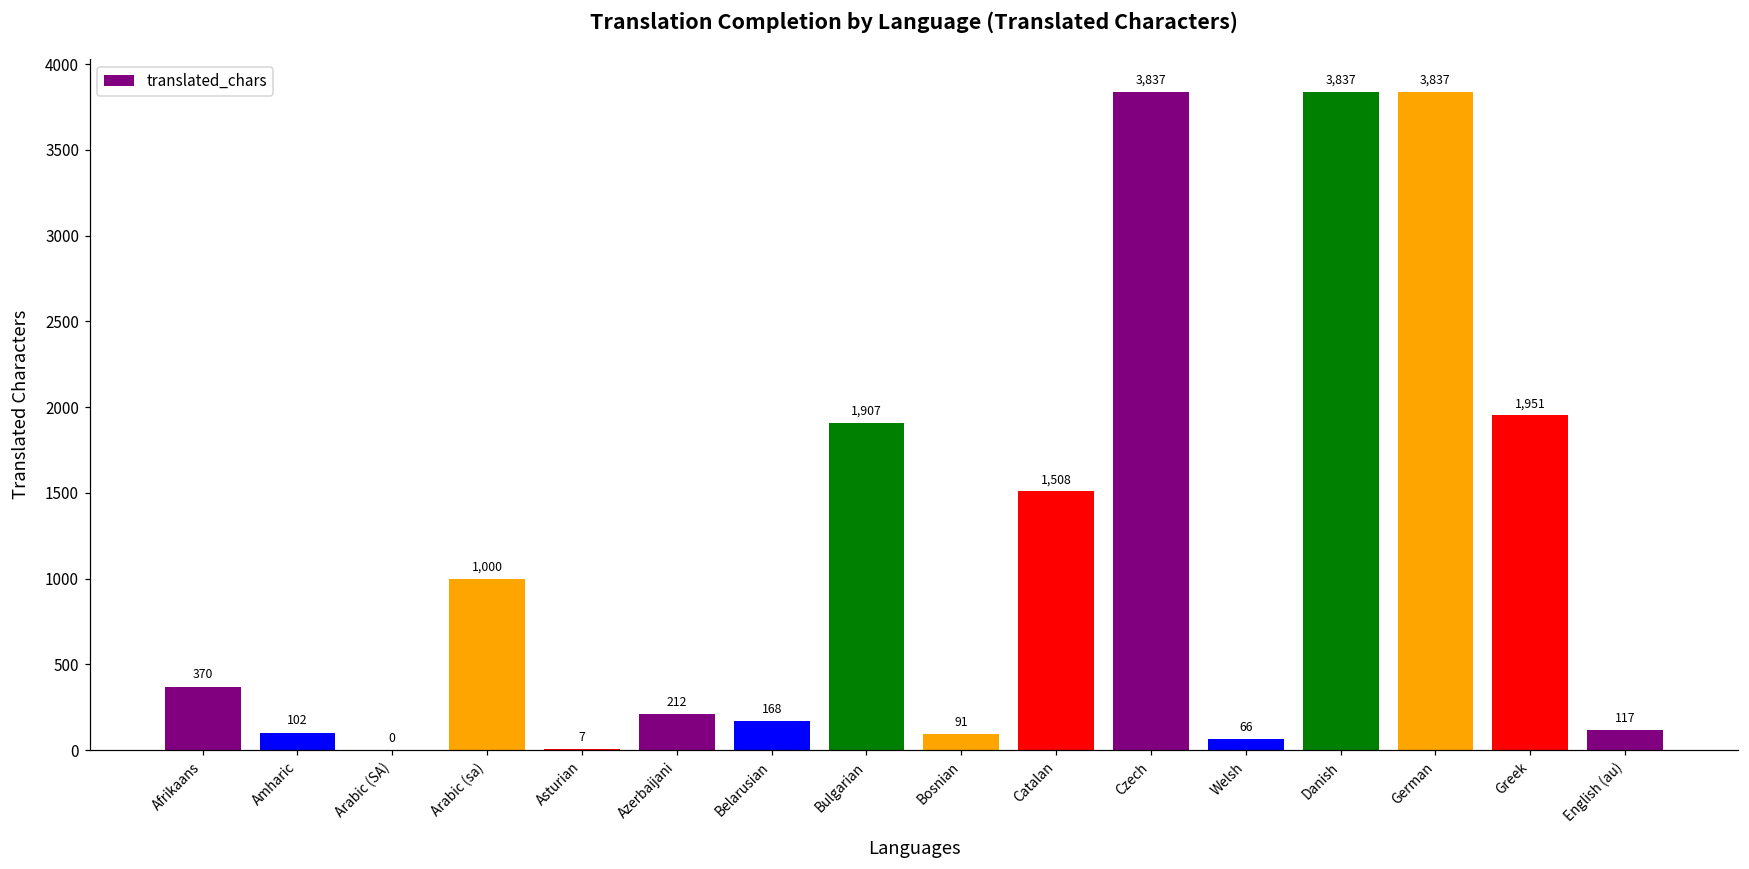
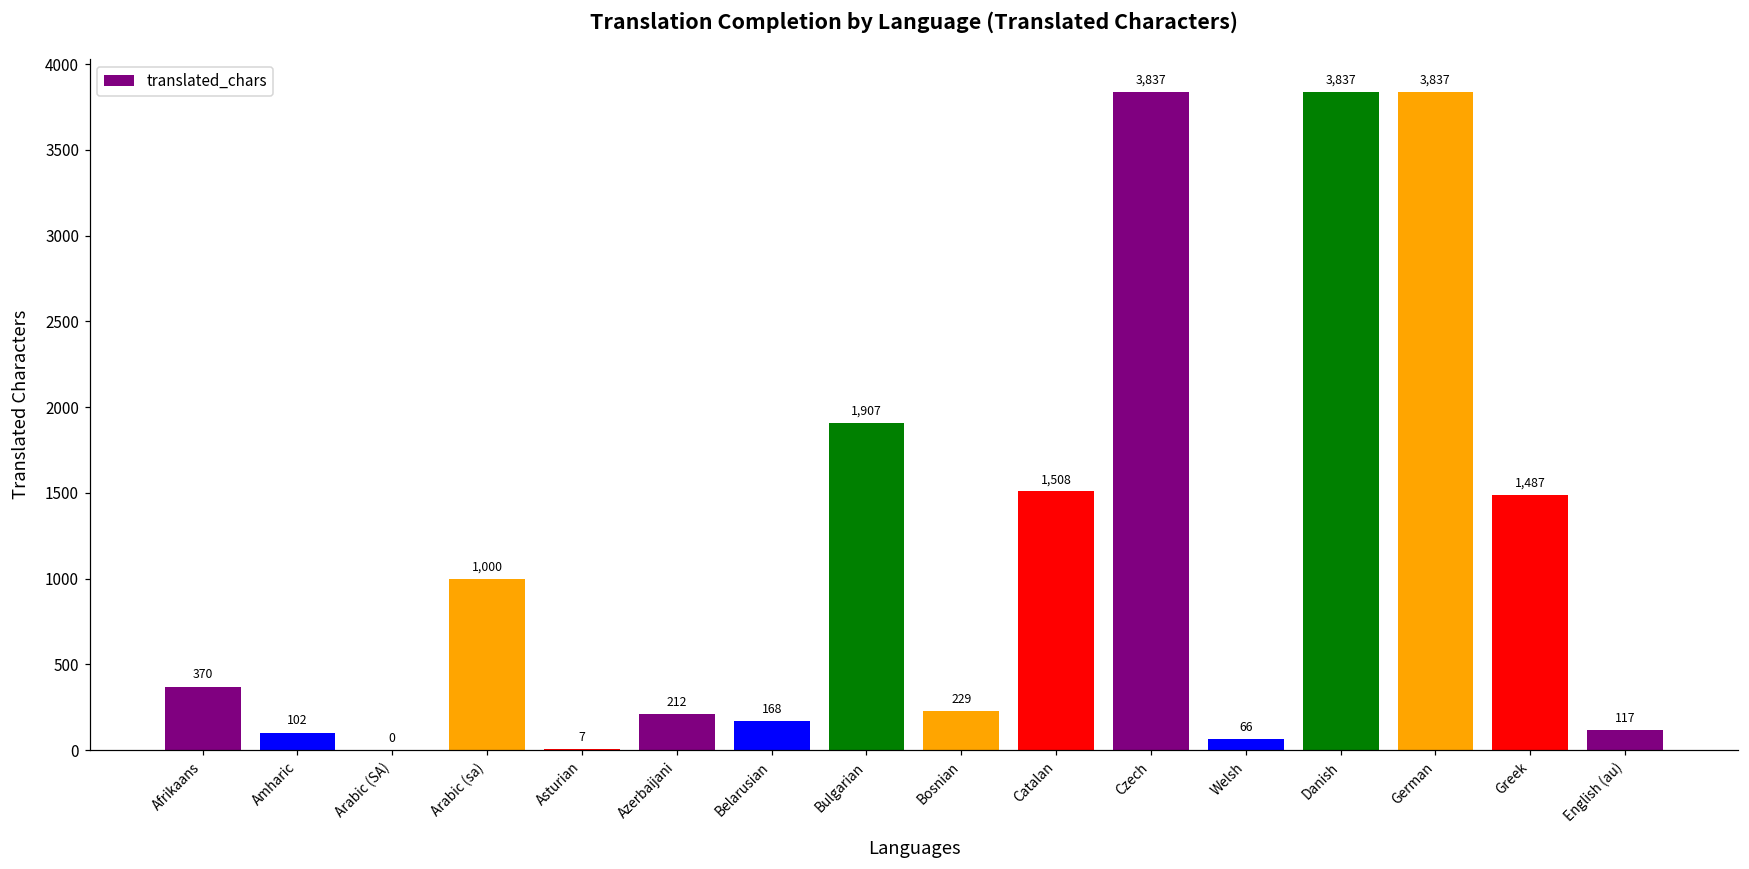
  {
    "Afrikaans": "370",
    "Amharic": "102",
    "Arabic (SA)": "0",
    "Arabic (sa)": "1,000",
    "Asturian": "7",
    "Azerbaijani": "212",
    "Belarusian": "168",
    "Bulgarian": "1,907",
-   "Bosnian": "91",
+   "Bosnian": "229",
    "Catalan": "1,508",
    "Czech": "3,837",
    "Welsh": "66",
    "Danish": "3,837",
    "German": "3,837",
-   "Greek": "1,951",
+   "Greek": "1,487",
    "English (au)": "117"
  }
